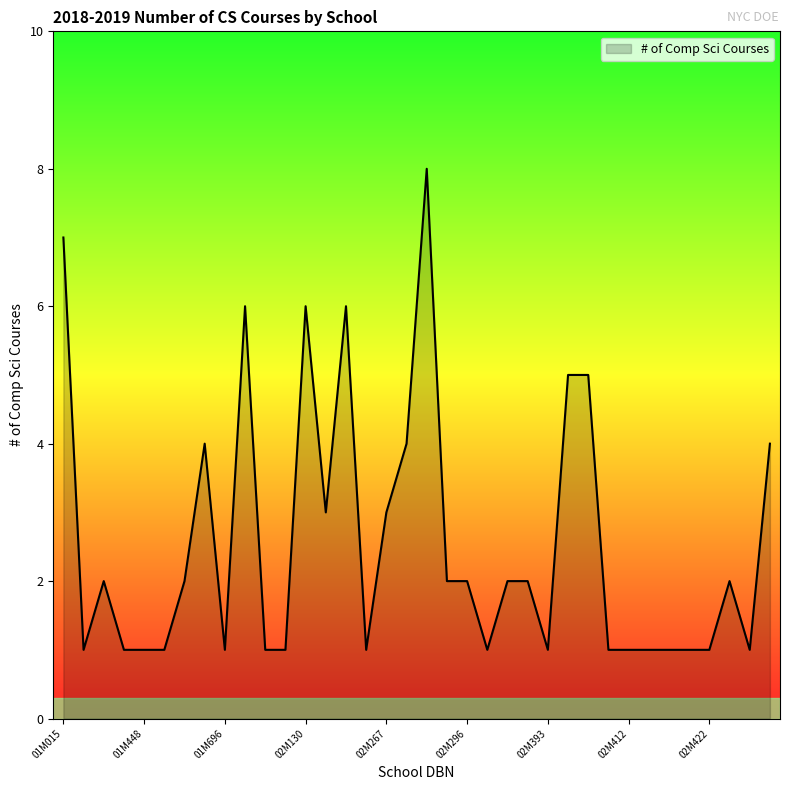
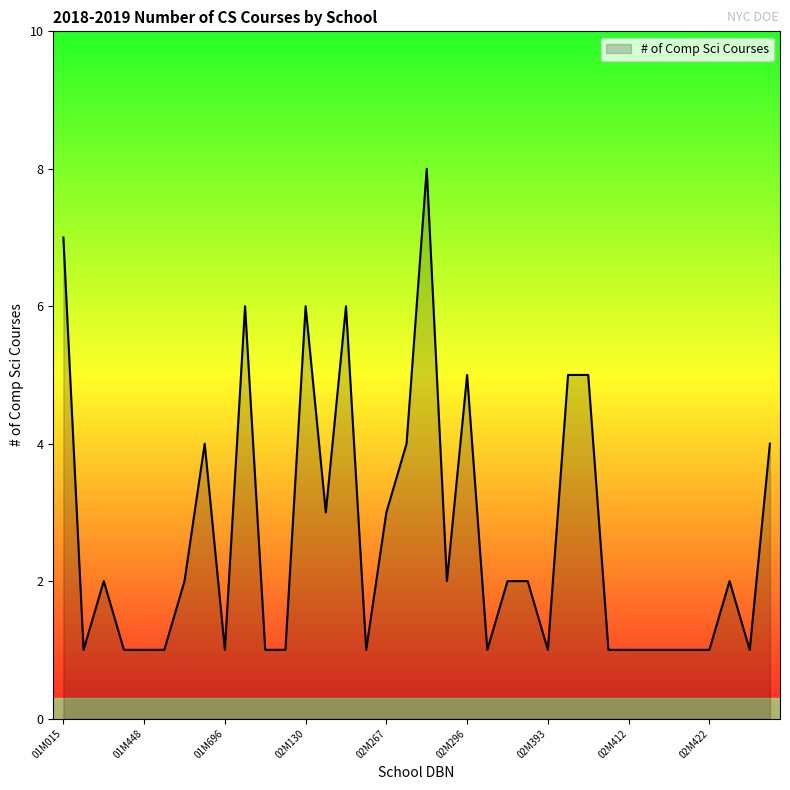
  {
    "01M015": 7,
    "01M448": 1,
    "01M696": 1,
    "02M130": 6,
    "02M267": 3,
-   "02M296": 2,
+   "02M296": 5,
    "02M393": 1,
    "02M412": 1,
    "02M422": 1
  }
